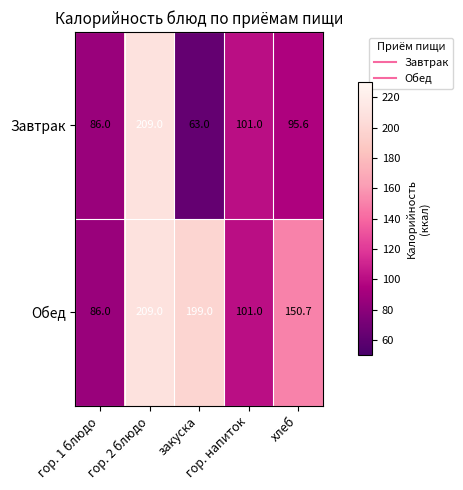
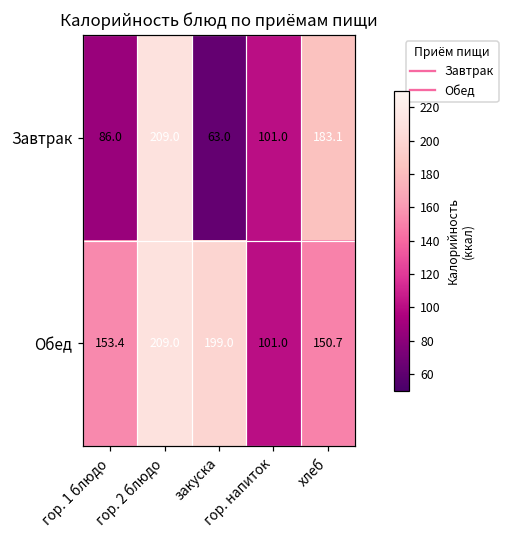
  {
    "Завтрак": {
      "гор. 1 блюдо": 86.0,
      "закуска": 63.0,
      "гор. напиток": 101.0,
-     "хлеб": 95.6
+     "хлеб": 183.1
    },
    "Обед": {
-     "гор. 1 блюдо": 86.0,
+     "гор. 1 блюдо": 153.4,
      "гор. напиток": 101.0,
      "хлеб": 150.7
    }
  }
